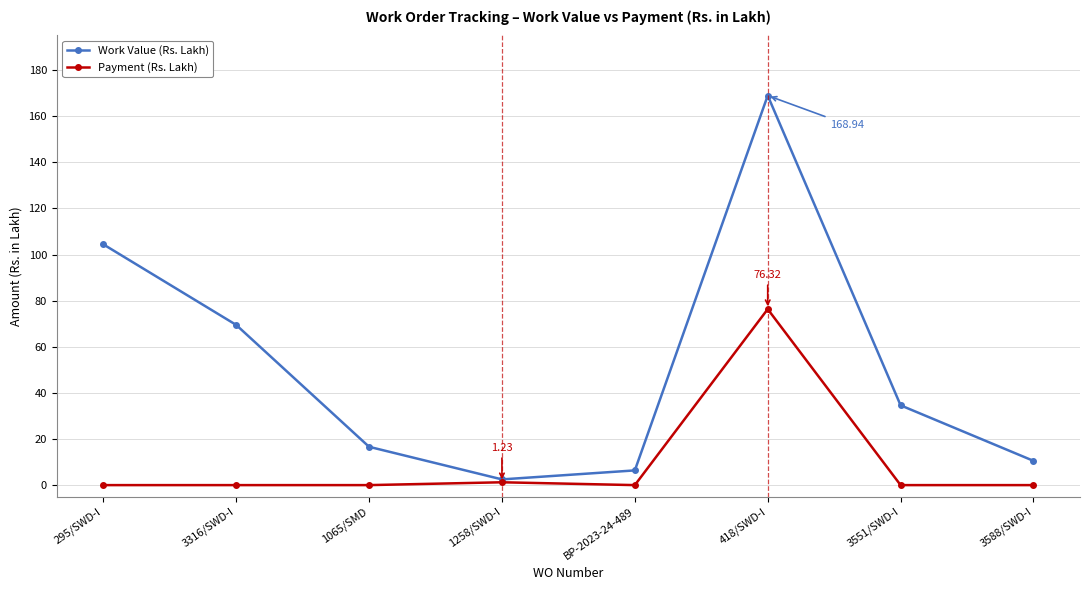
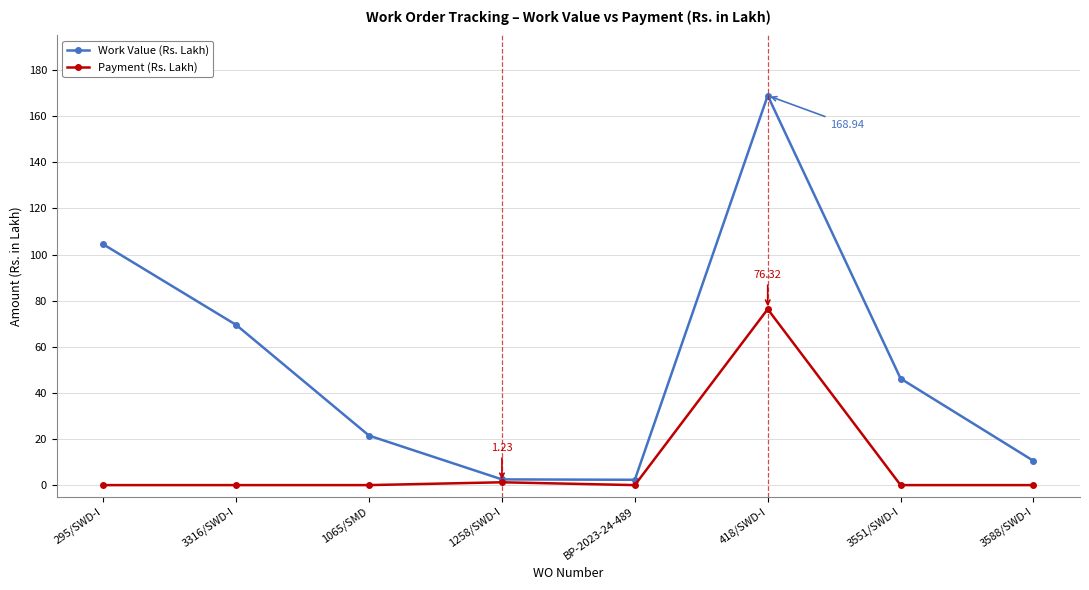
  {
    "Work Value (Rs. Lakh)": {
      "295/SWD-I": 104,
      "3316/SWD-I": 69,
-     "1065/SMD": 17,
-     "BP-2023-24-489": 6,
-     "3551/SWD-I": 35,
+     "1065/SMD": 21,
+     "BP-2023-24-489": 2,
+     "3551/SWD-I": 46,
      "3588/SWD-I": 11
    },
    "Payment (Rs. Lakh)": {
      "418/SWD-I": 76.32
    }
  }
